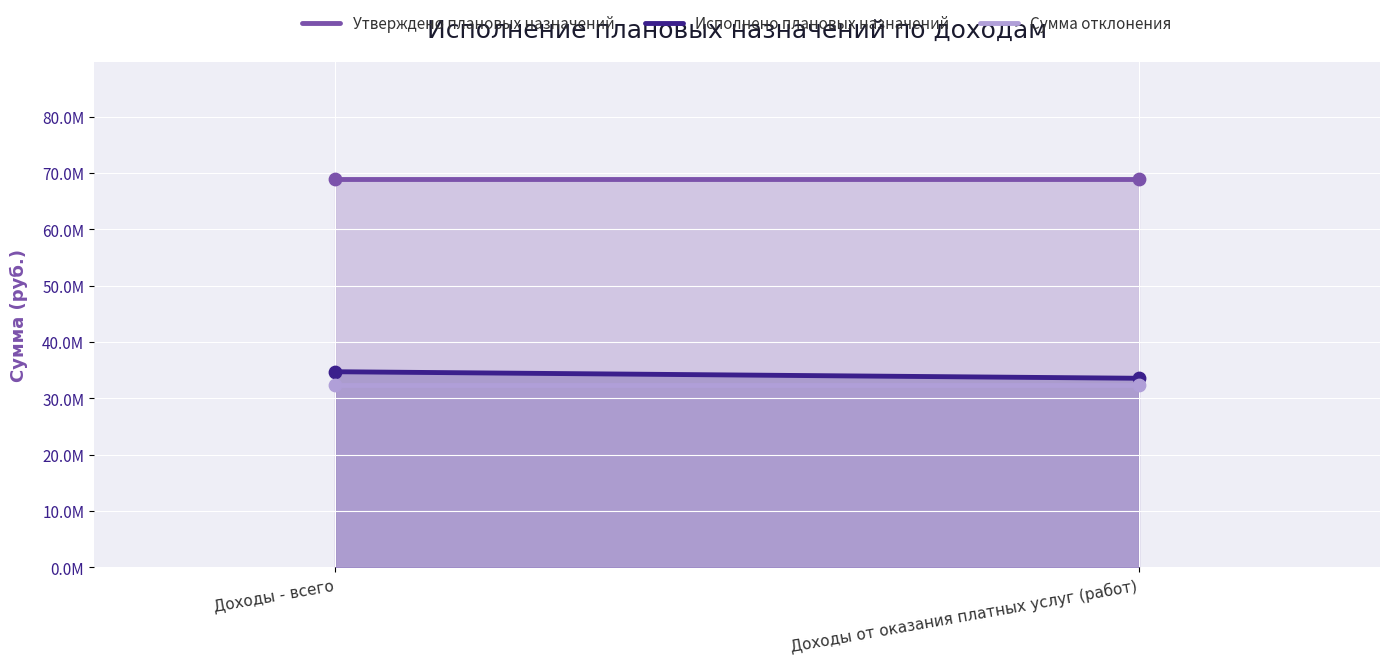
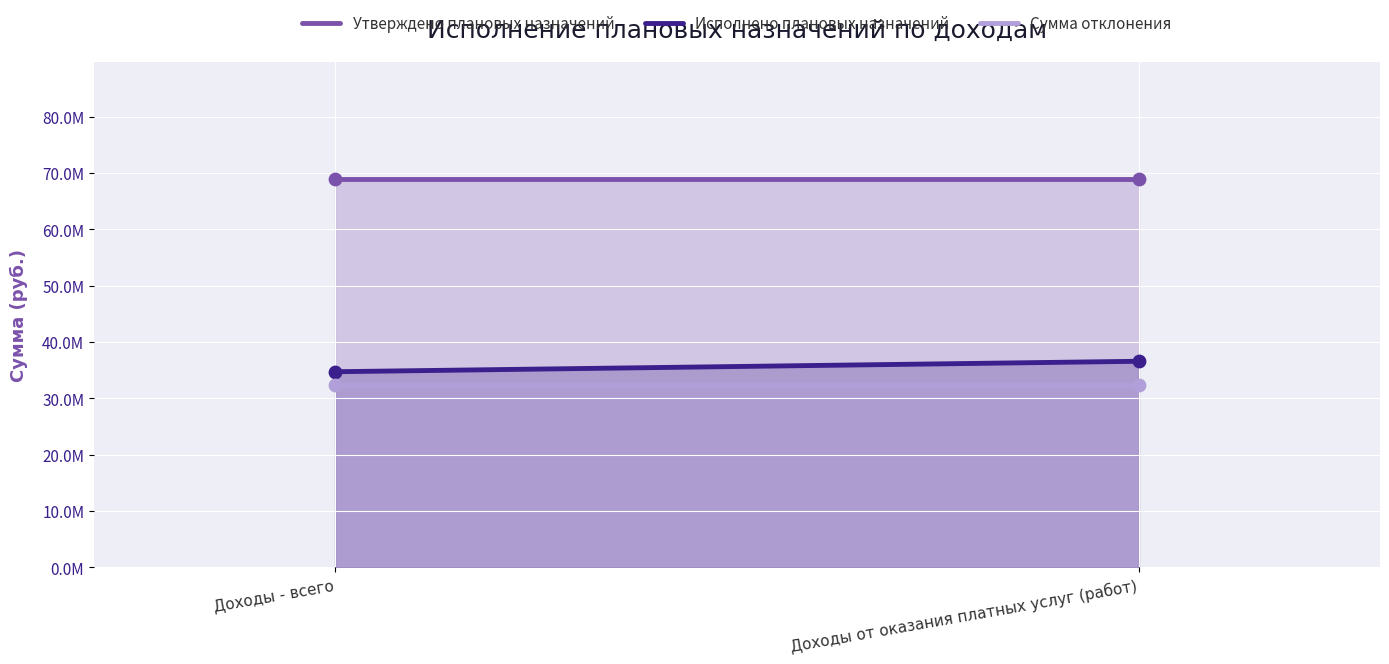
  {
    "Утверждено плановых назначений": {
      "Доходы - всего": 69000000,
      "Доходы от оказания платных услуг (работ)": 69000000
    },
    "Исполнено плановых назначений": {
      "Доходы - всего": 35000000,
-     "Доходы от оказания платных услуг (работ)": 34000000
+     "Доходы от оказания платных услуг (работ)": 37000000
    },
    "Сумма отклонения": {
      "Доходы - всего": 32000000,
      "Доходы от оказания платных услуг (работ)": 32000000
    }
  }
